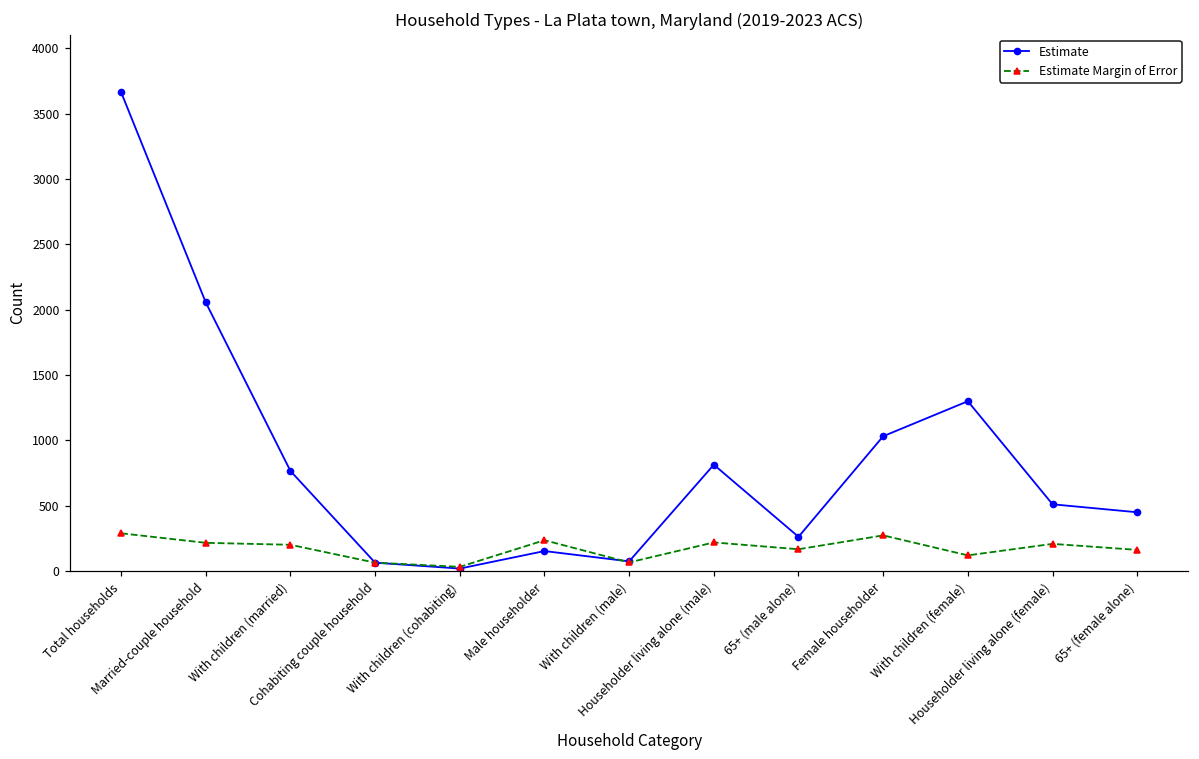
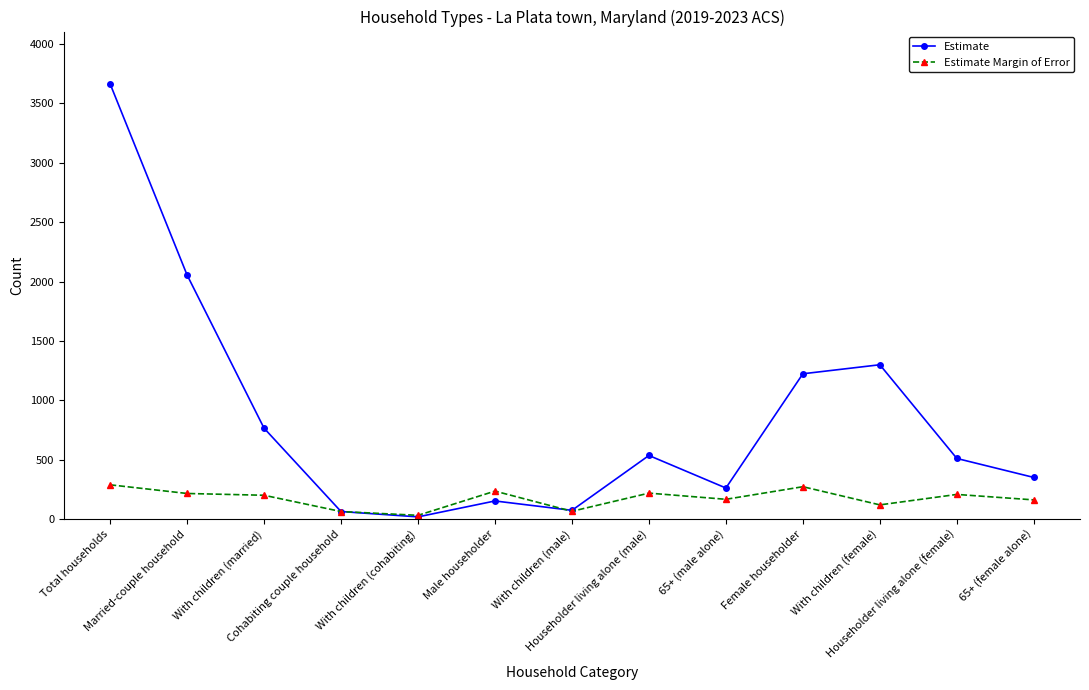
  {
    "Estimate": {
      "Total households": 3670,
      "Married-couple household": 2060,
      "With children (married)": 770,
      "Male householder": 150,
-     "Householder living alone (male)": 810,
+     "Householder living alone (male)": 540,
      "65+ (male alone)": 260,
-     "Female householder": 1030,
+     "Female householder": 1220,
      "With children (female)": 1300,
      "Householder living alone (female)": 510,
-     "65+ (female alone)": 450
+     "65+ (female alone)": 350
    },
    "Estimate Margin of Error": {
      "Total households": 290,
      "Married-couple household": 220,
      "With children (married)": 200,
      "Male householder": 240,
      "Householder living alone (male)": 220,
      "65+ (male alone)": 170,
      "Female householder": 270,
      "With children (female)": 120,
      "Householder living alone (female)": 210,
      "65+ (female alone)": 160
    }
  }
